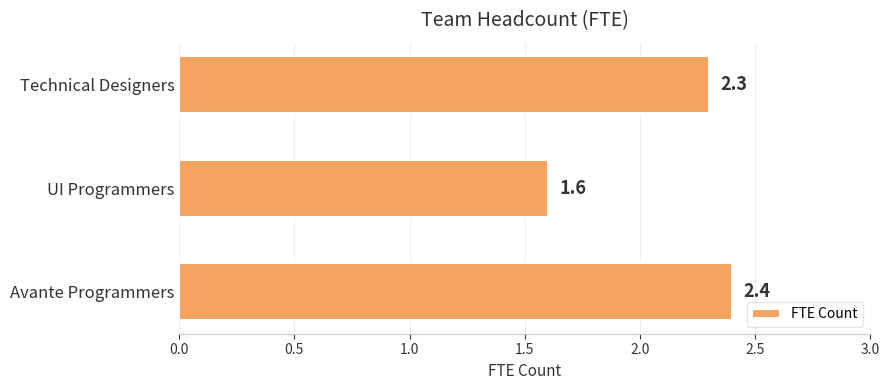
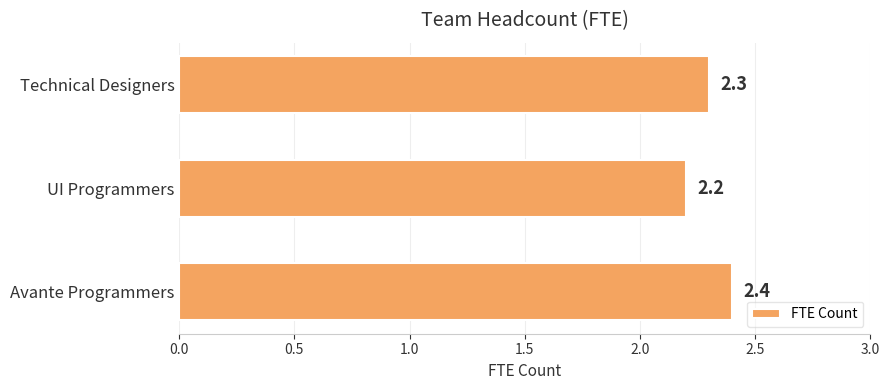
  {
    "Technical Designers": 2.3,
-   "UI Programmers": 1.6,
+   "UI Programmers": 2.2,
    "Avante Programmers": 2.4
  }
